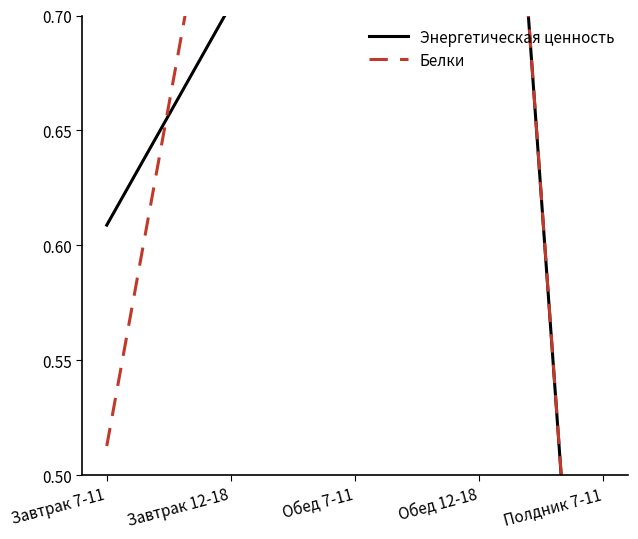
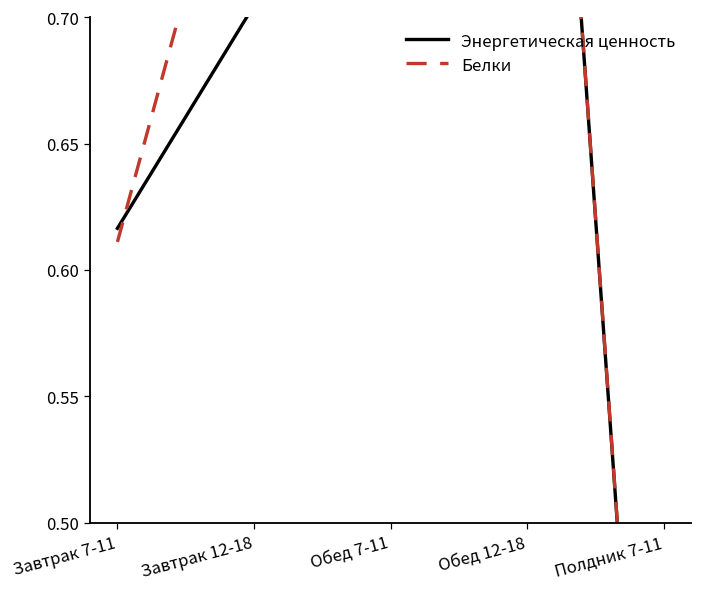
  {
    "Энергетическая ценность": {
-     "Завтрак 7-11": 0.609
+     "Завтрак 7-11": 0.616
    },
    "Белки": {
-     "Завтрак 7-11": 0.513
+     "Завтрак 7-11": 0.611
    }
  }
